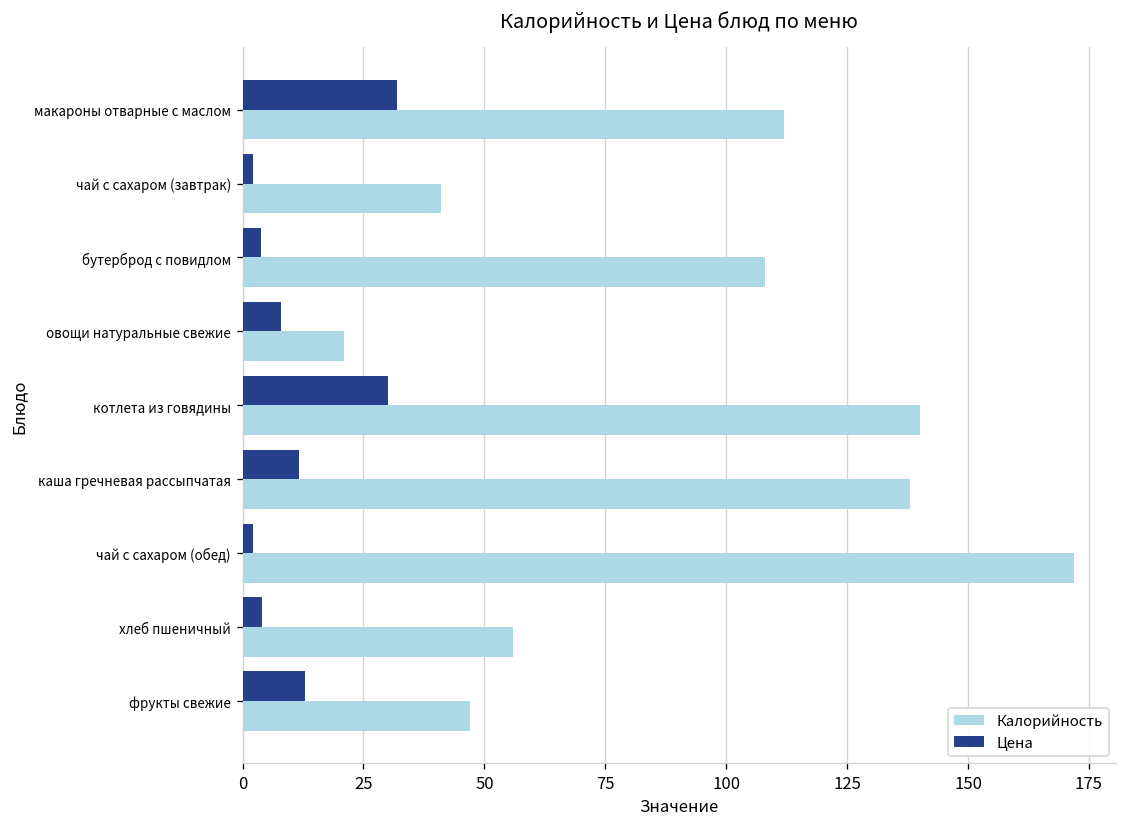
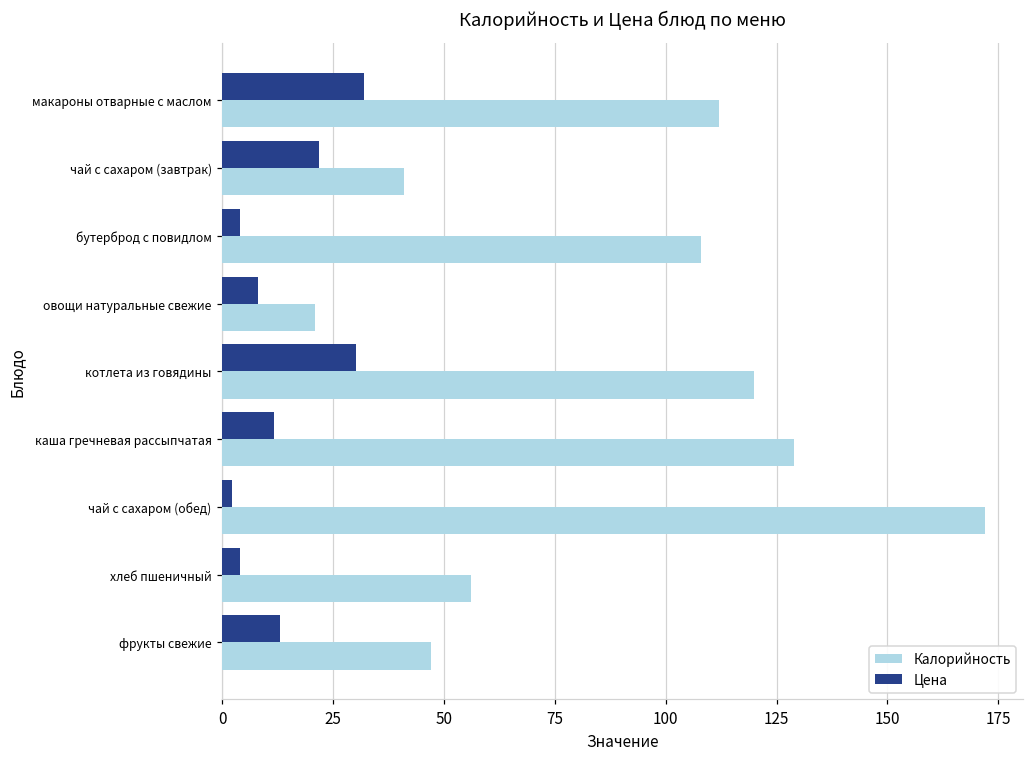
  {
    "Калорийность": {
      "макароны отварные с маслом": 112,
      "чай с сахаром (завтрак)": 41,
      "бутерброд с повидлом": 108,
      "овощи натуральные свежие": 21,
-     "котлета из говядины": 140,
-     "каша гречневая рассыпчатая": 138,
+     "котлета из говядины": 120,
+     "каша гречневая рассыпчатая": 129,
      "чай с сахаром (обед)": 172,
      "хлеб пшеничный": 56,
      "фрукты свежие": 47
    },
    "Цена": {
      "макароны отварные с маслом": 32,
-     "чай с сахаром (завтрак)": 2,
+     "чай с сахаром (завтрак)": 22,
      "бутерброд с повидлом": 4,
      "овощи натуральные свежие": 8,
      "котлета из говядины": 30,
      "каша гречневая рассыпчатая": 12,
      "чай с сахаром (обед)": 2,
      "хлеб пшеничный": 4,
      "фрукты свежие": 13
    }
  }
